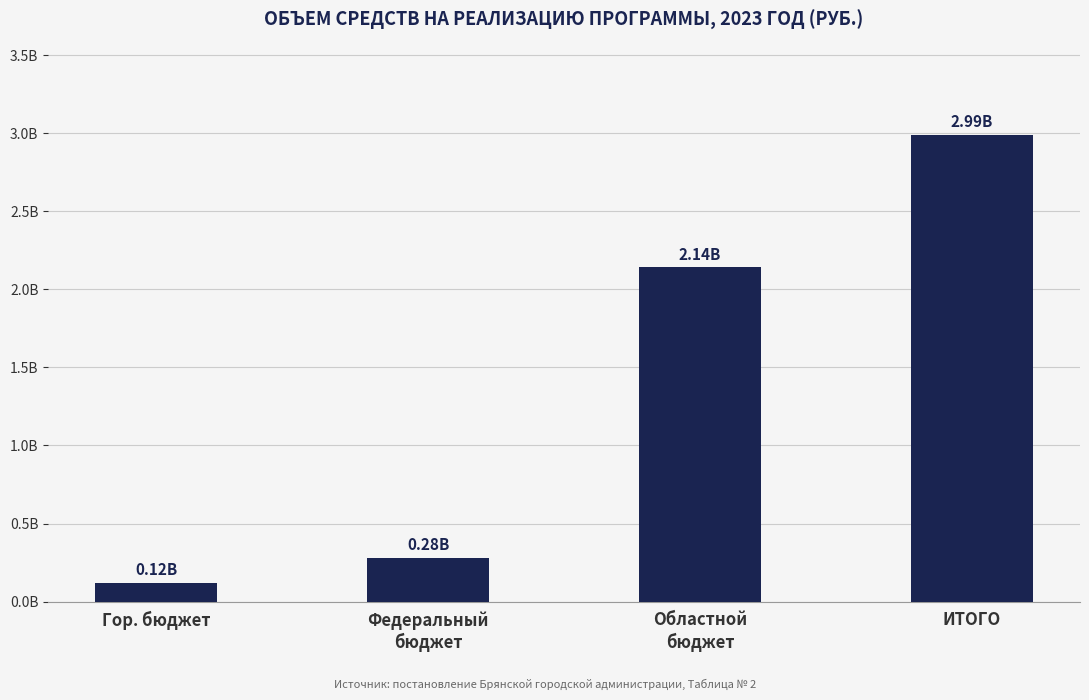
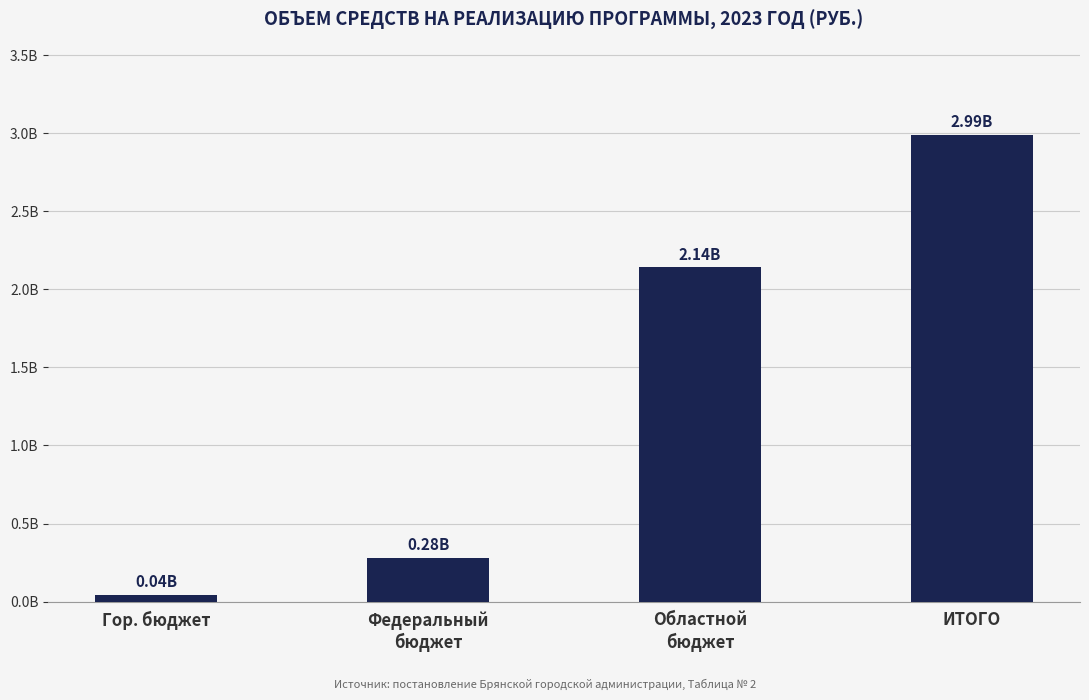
  {
-   "Гор. бюджет": "0.12B",
+   "Гор. бюджет": "0.04B",
    "Федеральный бюджет": "0.28B",
    "Областной бюджет": "2.14B",
    "ИТОГО": "2.99B"
  }
